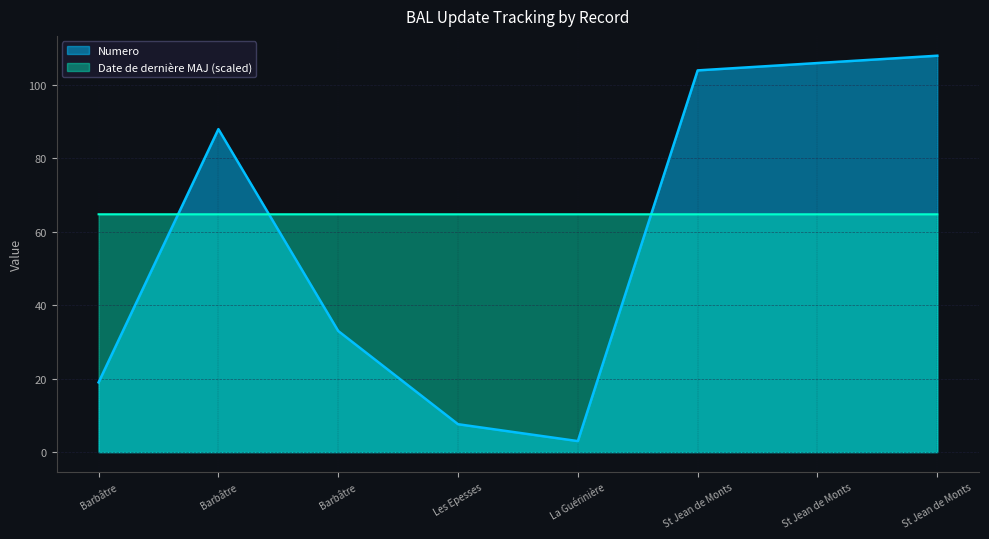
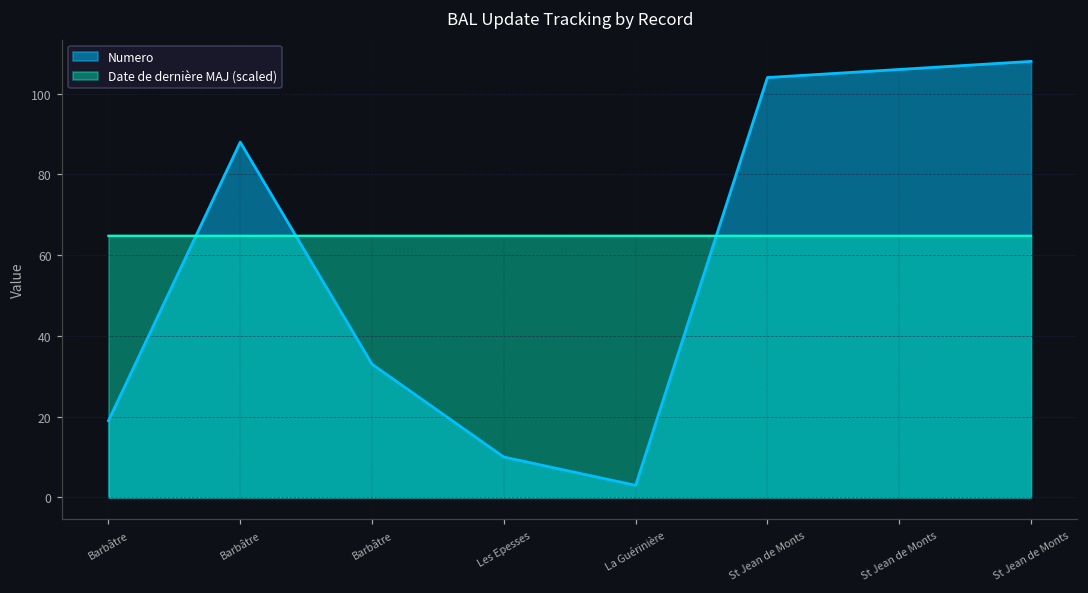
  {
    "Numero": {
-     "Les Epesses": 8,
+     "Les Epesses": 10,
      "La Guérinière": 3
    },
    "Date de dernière MAJ (scaled)": {
      "Les Epesses": 65,
      "La Guérinière": 65
    }
  }
